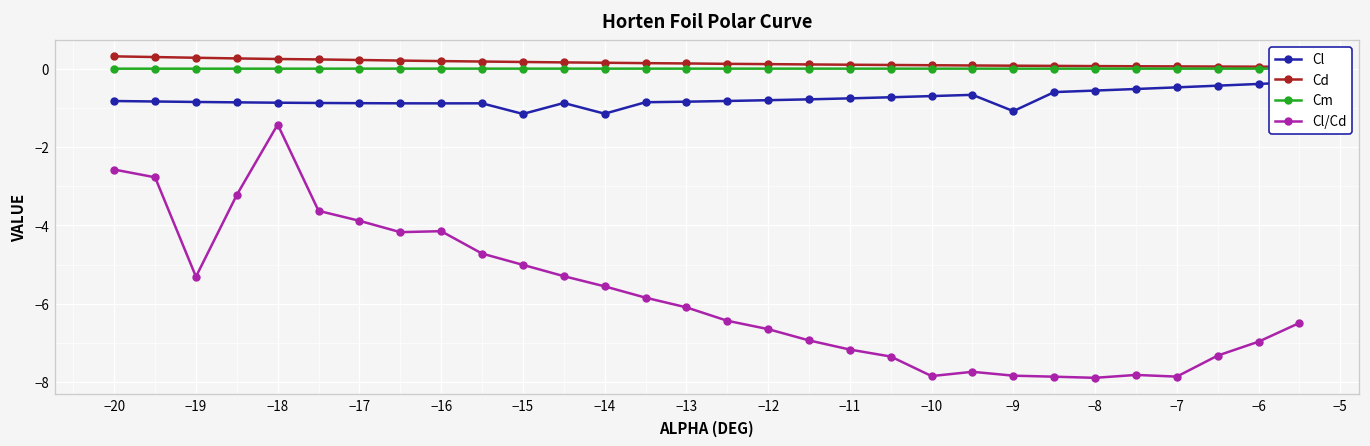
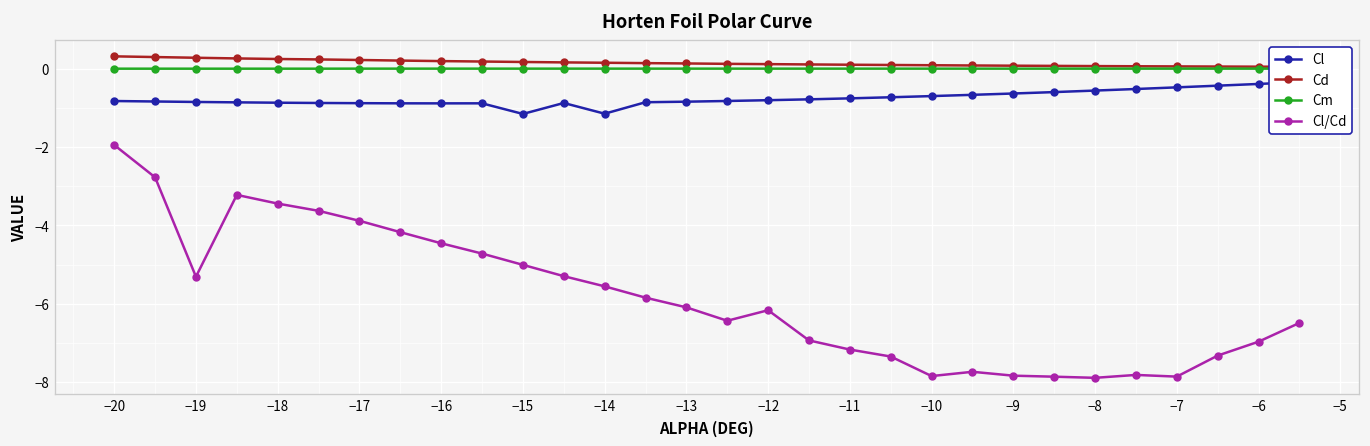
  {
    "Cl": {
      "−20": -0.8,
      "−19": -0.8,
      "−18": -0.9,
      "−17": -0.9,
      "−16": -0.9,
      "−15": -1.2,
      "−14": -1.1,
      "−13": -0.8,
      "−12": -0.8,
      "−11": -0.8,
      "−10": -0.7,
-     "−9": -1.1,
+     "−9": -0.6,
      "−8": -0.6,
      "−7": -0.5,
      "−6": -0.4
    },
    "Cd": {
      "−20": 0.3,
      "−19": 0.3,
      "−18": 0.3,
      "−17": 0.2,
      "−16": 0.2,
      "−15": 0.2,
      "−14": 0.2,
      "−13": 0.1,
      "−12": 0.1,
      "−11": 0.1,
      "−10": 0.1
    },
    "Cm": {
      "−20": 0.0,
      "−19": 0.0,
      "−18": 0.0,
      "−17": 0.0,
      "−16": 0.0,
      "−15": 0.0,
      "−14": 0.0,
      "−13": 0.0,
      "−12": 0.0,
      "−11": 0.0,
      "−10": 0.0
    },
    "Cl/Cd": {
-     "−20": -2.6,
+     "−20": -1.9,
      "−19": -5.3,
-     "−18": -1.4,
+     "−18": -3.4,
      "−17": -3.9,
-     "−16": -4.1,
+     "−16": -4.5,
      "−15": -5.0,
      "−14": -5.6,
      "−13": -6.1,
-     "−12": -6.6,
+     "−12": -6.2,
      "−11": -7.2,
      "−10": -7.8,
      "−9": -7.8,
      "−8": -7.9,
      "−7": -7.9,
      "−6": -7.0
    }
  }
